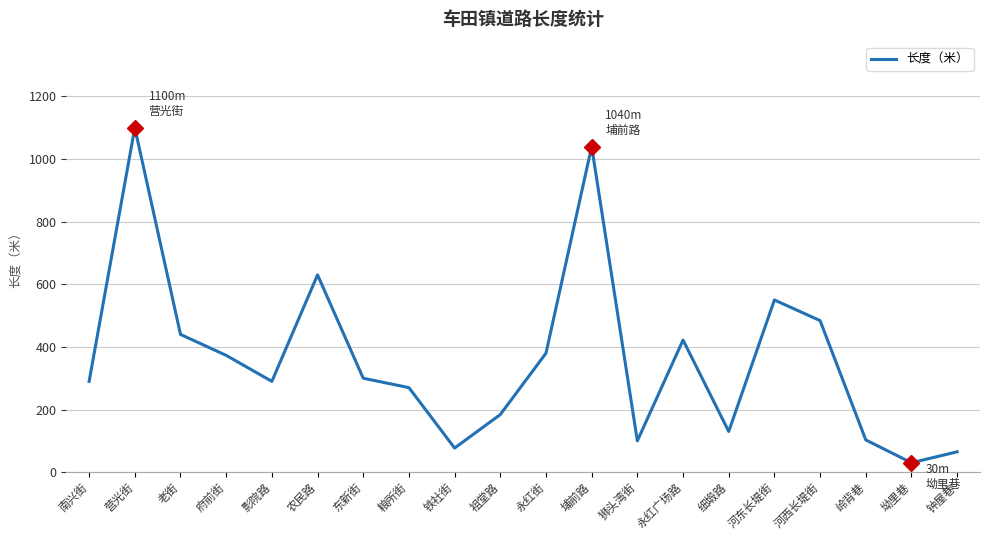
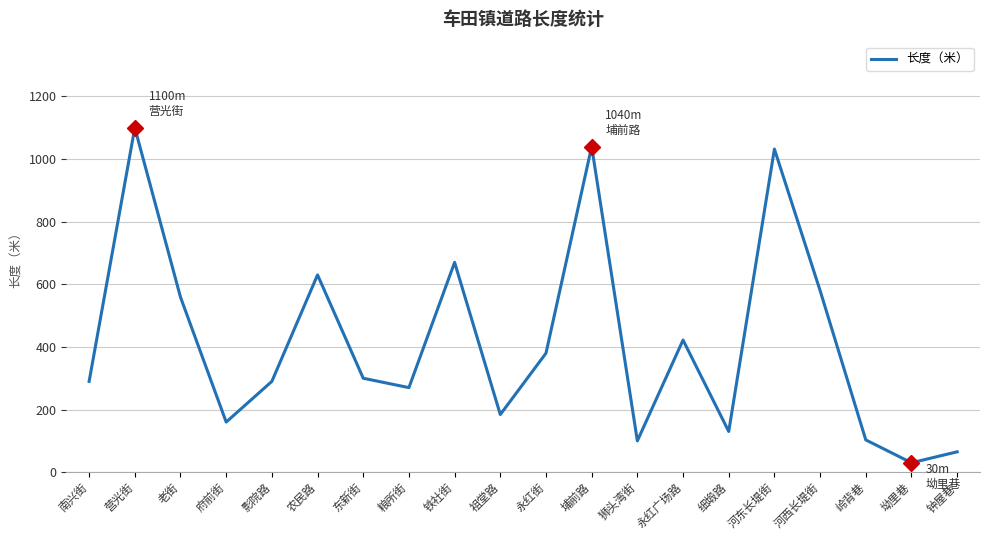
  {
    "长度（米）": {
      "南兴街": 290,
-     "老街": 440,
-     "府前街": 370,
+     "老街": 560,
+     "府前街": 160,
      "影院路": 290,
      "农民路": 630,
      "东新街": 300,
      "粮所街": 270,
-     "铁社街": 80,
+     "铁社街": 670,
      "祖堂路": 180,
      "永红街": 380,
      "狮头湾街": 100,
      "永红广场路": 420,
      "细塅路": 130,
-     "河东长堤街": 550,
-     "河西长堤街": 480,
+     "河东长堤街": 1030,
+     "河西长堤街": 580,
      "岭背巷": 100
    }
  }
